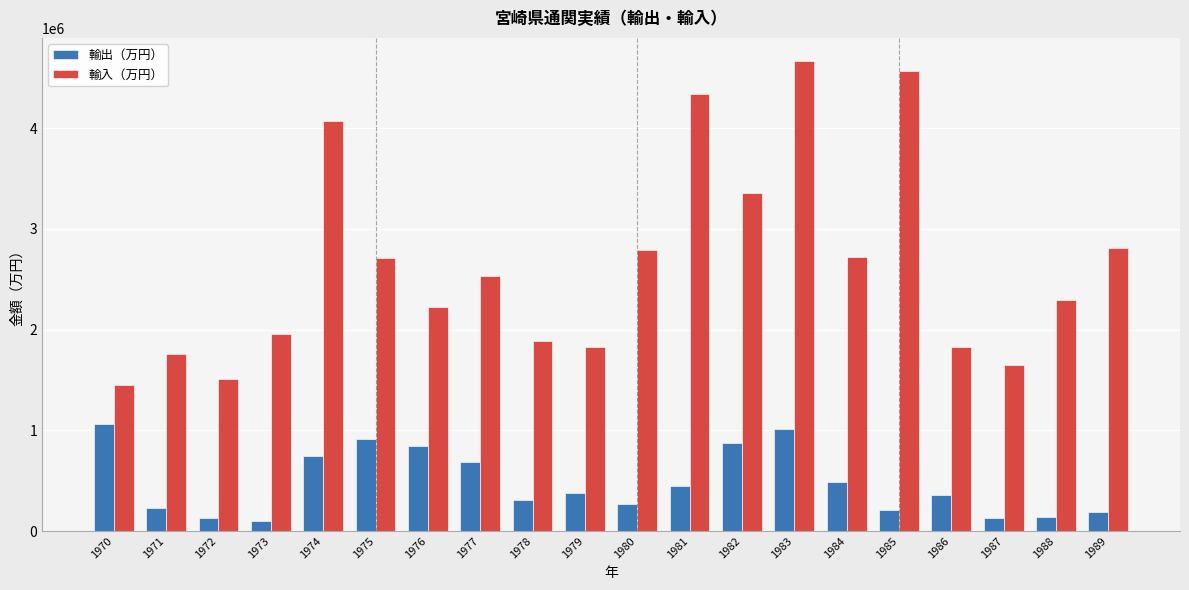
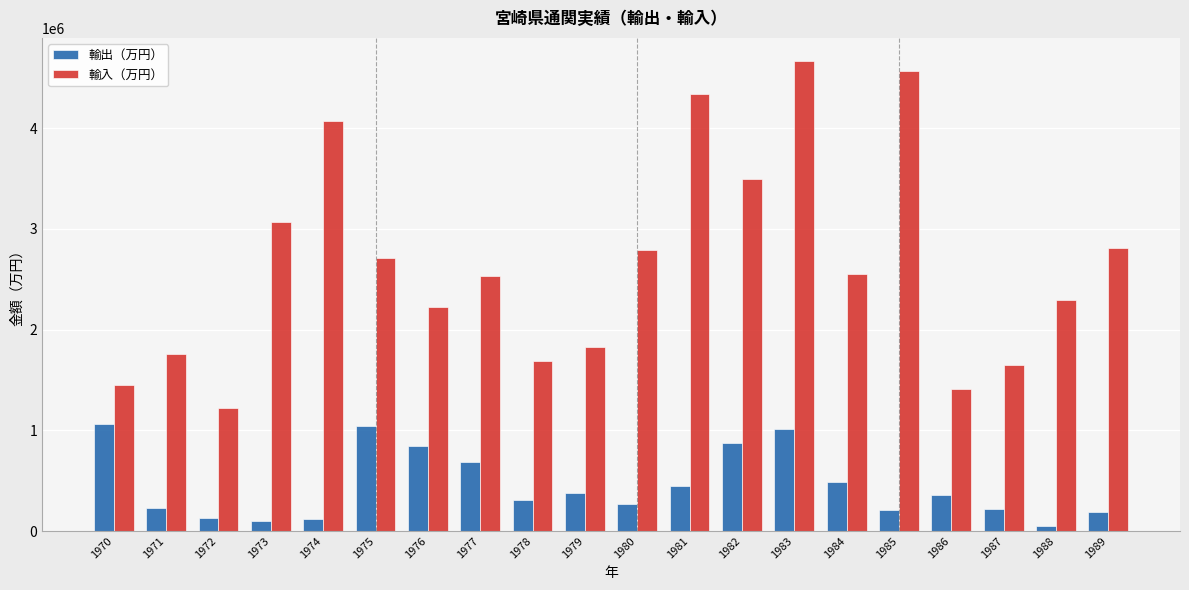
  {
    "輸出（万円）": {
      "1970": 1060000,
      "1971": 230000,
      "1972": 120000,
      "1973": 100000,
-     "1974": 750000,
-     "1975": 920000,
+     "1974": 120000,
+     "1975": 1040000,
      "1976": 840000,
      "1977": 690000,
      "1978": 310000,
      "1979": 380000,
      "1980": 270000,
      "1981": 440000,
      "1982": 870000,
      "1983": 1010000,
      "1984": 490000,
      "1985": 210000,
      "1986": 360000,
-     "1987": 130000,
-     "1988": 140000,
+     "1987": 220000,
+     "1988": 50000,
      "1989": 190000
    },
    "輸入（万円）": {
      "1970": 1450000,
      "1971": 1760000,
-     "1972": 1510000,
-     "1973": 1960000,
+     "1972": 1220000,
+     "1973": 3070000,
      "1974": 4070000,
      "1975": 2710000,
      "1976": 2220000,
      "1977": 2530000,
-     "1978": 1890000,
+     "1978": 1690000,
      "1979": 1830000,
      "1980": 2790000,
      "1981": 4330000,
-     "1982": 3360000,
+     "1982": 3490000,
      "1983": 4660000,
-     "1984": 2720000,
+     "1984": 2550000,
      "1985": 4570000,
-     "1986": 1830000,
+     "1986": 1410000,
      "1987": 1650000,
      "1988": 2300000,
      "1989": 2810000
    }
  }
